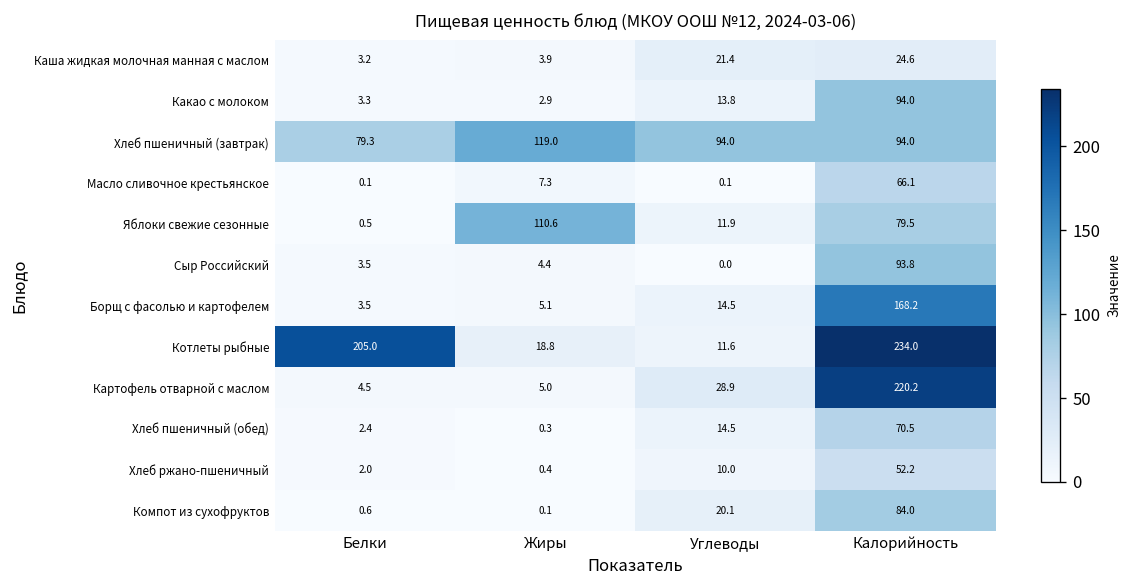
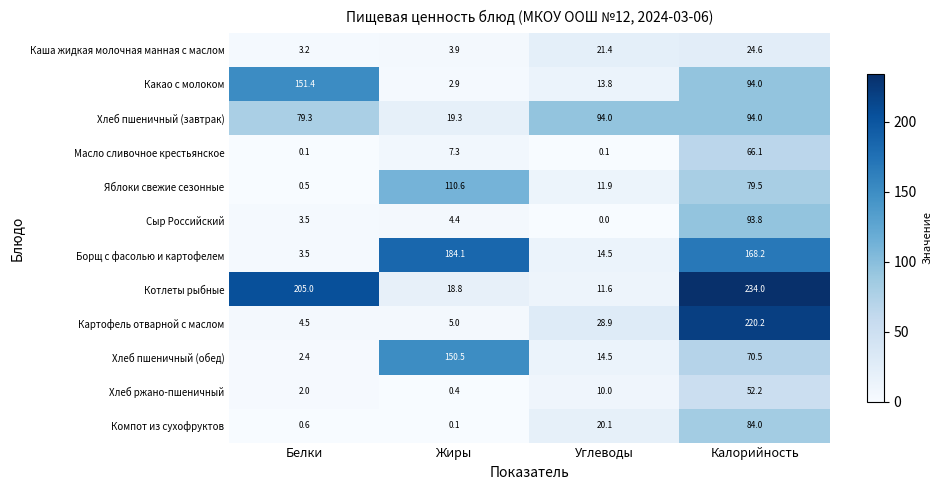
  {
    "Каша жидкая молочная манная с маслом": {
      "Белки": 3.2,
      "Жиры": 3.9,
      "Углеводы": 21.4,
      "Калорийность": 24.6
    },
    "Какао с молоком": {
-     "Белки": 3.3,
+     "Белки": 151.4,
      "Жиры": 2.9,
      "Углеводы": 13.8,
      "Калорийность": 94.0
    },
    "Хлеб пшеничный (завтрак)": {
      "Белки": 79.3,
-     "Жиры": 119.0,
+     "Жиры": 19.3,
      "Углеводы": 94.0,
      "Калорийность": 94.0
    },
    "Масло сливочное крестьянское": {
      "Белки": 0.1,
      "Жиры": 7.3,
      "Углеводы": 0.1,
      "Калорийность": 66.1
    },
    "Яблоки свежие сезонные": {
      "Белки": 0.5,
      "Жиры": 110.6,
      "Углеводы": 11.9,
      "Калорийность": 79.5
    },
    "Сыр Российский": {
      "Белки": 3.5,
      "Жиры": 4.4,
      "Углеводы": 0.0,
      "Калорийность": 93.8
    },
    "Борщ с фасолью и картофелем": {
      "Белки": 3.5,
-     "Жиры": 5.1,
+     "Жиры": 184.1,
      "Углеводы": 14.5,
      "Калорийность": 168.2
    },
    "Котлеты рыбные": {
      "Белки": 205.0,
      "Жиры": 18.8,
      "Углеводы": 11.6,
      "Калорийность": 234.0
    },
    "Картофель отварной с маслом": {
      "Белки": 4.5,
      "Жиры": 5.0,
      "Углеводы": 28.9,
      "Калорийность": 220.2
    },
    "Хлеб пшеничный (обед)": {
      "Белки": 2.4,
-     "Жиры": 0.3,
+     "Жиры": 150.5,
      "Углеводы": 14.5,
      "Калорийность": 70.5
    },
    "Хлеб ржано-пшеничный": {
      "Белки": 2.0,
      "Жиры": 0.4,
      "Углеводы": 10.0,
      "Калорийность": 52.2
    },
    "Компот из сухофруктов": {
      "Белки": 0.6,
      "Жиры": 0.1,
      "Углеводы": 20.1,
      "Калорийность": 84.0
    }
  }
